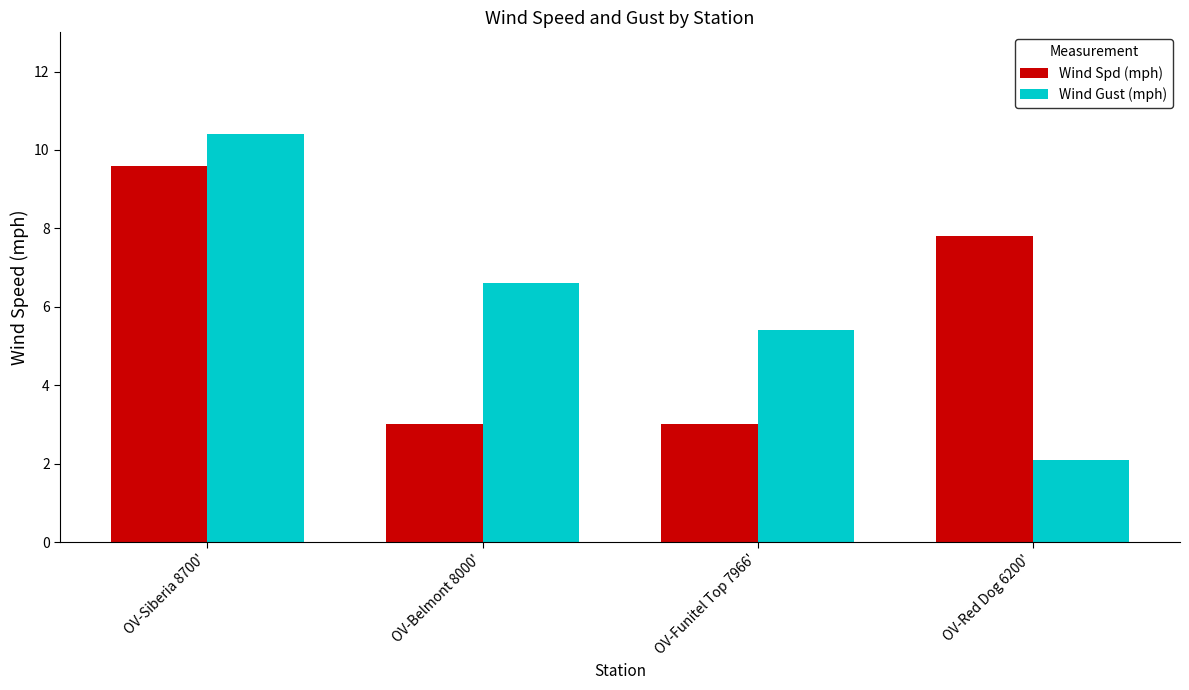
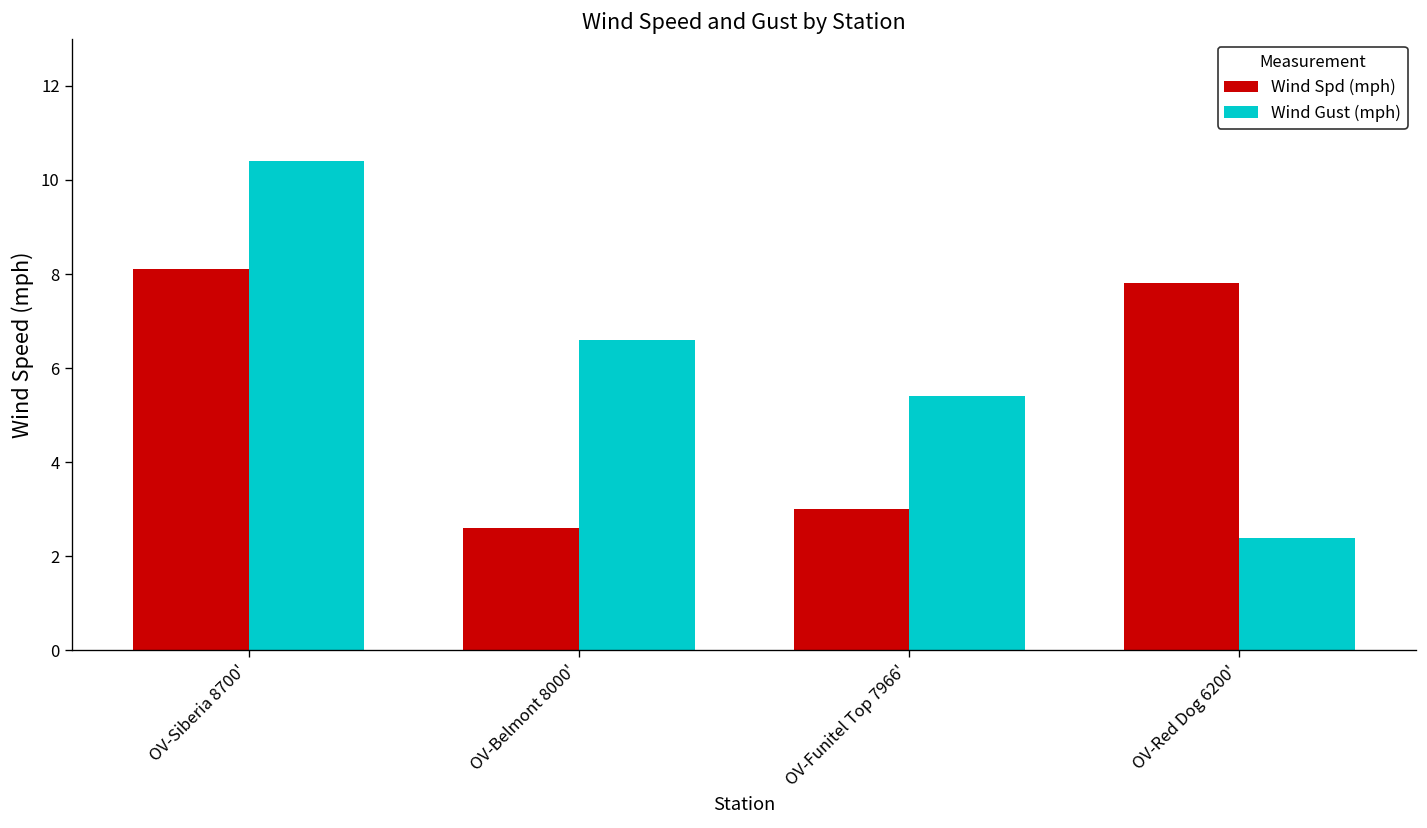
  {
    "Wind Spd (mph)": {
-     "OV-Siberia 8700'": 9.6,
-     "OV-Belmont 8000'": 3.0,
+     "OV-Siberia 8700'": 8.1,
+     "OV-Belmont 8000'": 2.6,
      "OV-Funitel Top 7966'": 3.0,
      "OV-Red Dog 6200'": 7.8
    },
    "Wind Gust (mph)": {
      "OV-Siberia 8700'": 10.4,
      "OV-Belmont 8000'": 6.6,
      "OV-Funitel Top 7966'": 5.4,
-     "OV-Red Dog 6200'": 2.1
+     "OV-Red Dog 6200'": 2.4
    }
  }
